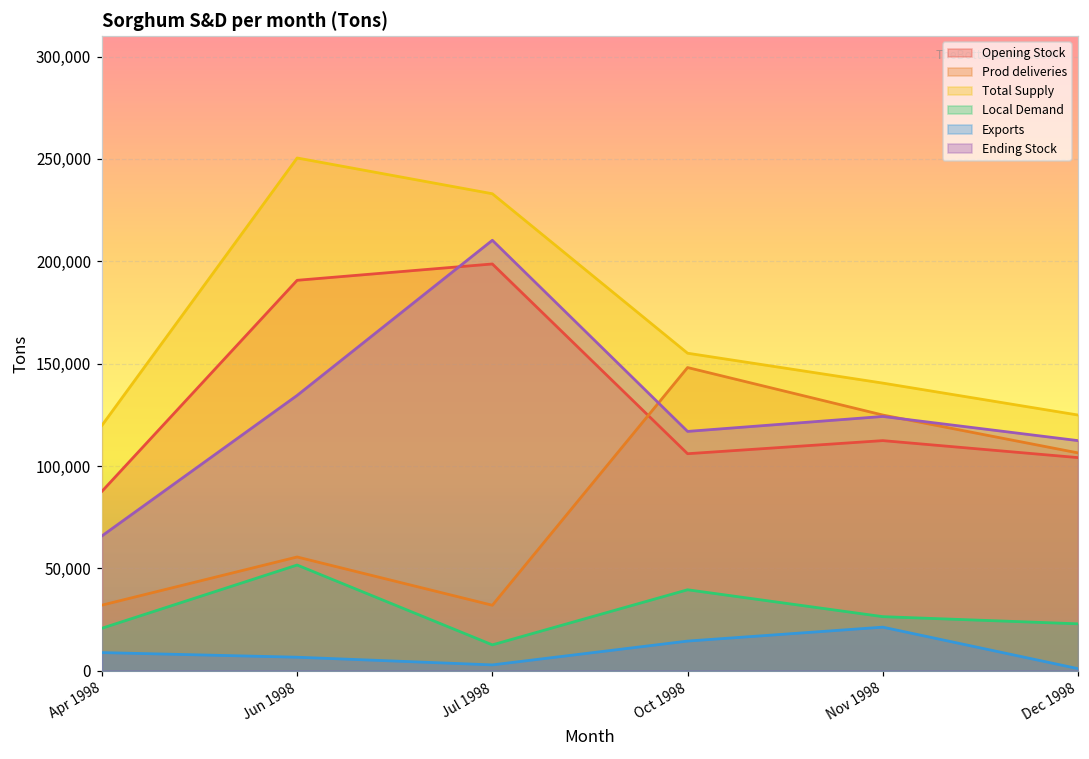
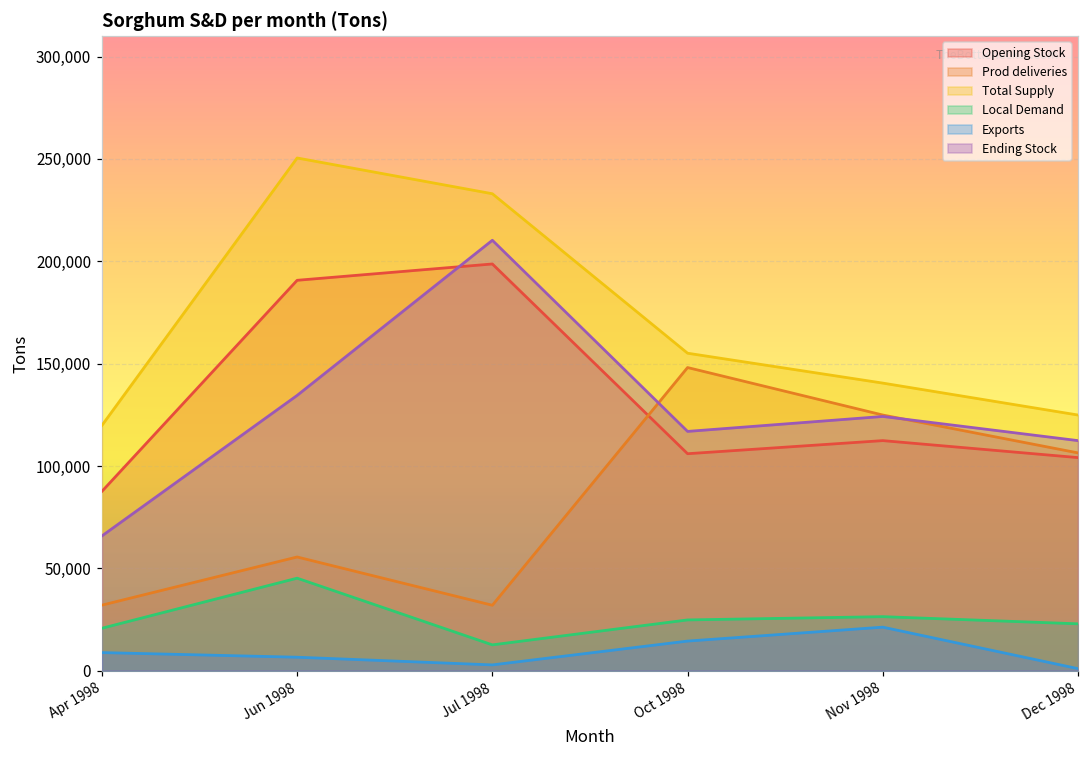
  {
    "Local Demand": {
      "Apr 1998": "21,000",
-     "Jun 1998": "52,000",
+     "Jun 1998": "45,000",
      "Jul 1998": "13,000",
-     "Oct 1998": "40,000",
+     "Oct 1998": "25,000",
      "Nov 1998": "26,000",
      "Dec 1998": "23,000"
    },
    "Exports": {
      "Apr 1998": "9,000",
      "Jun 1998": "7,000",
      "Jul 1998": "3,000",
      "Oct 1998": "14,000",
      "Nov 1998": "21,000",
      "Dec 1998": "1,000"
    },
    "Ending Stock": {
      "Apr 1998": "66,000",
      "Jun 1998": "134,000",
      "Jul 1998": "210,000",
      "Oct 1998": "117,000",
      "Dec 1998": "112,000"
    }
  }
